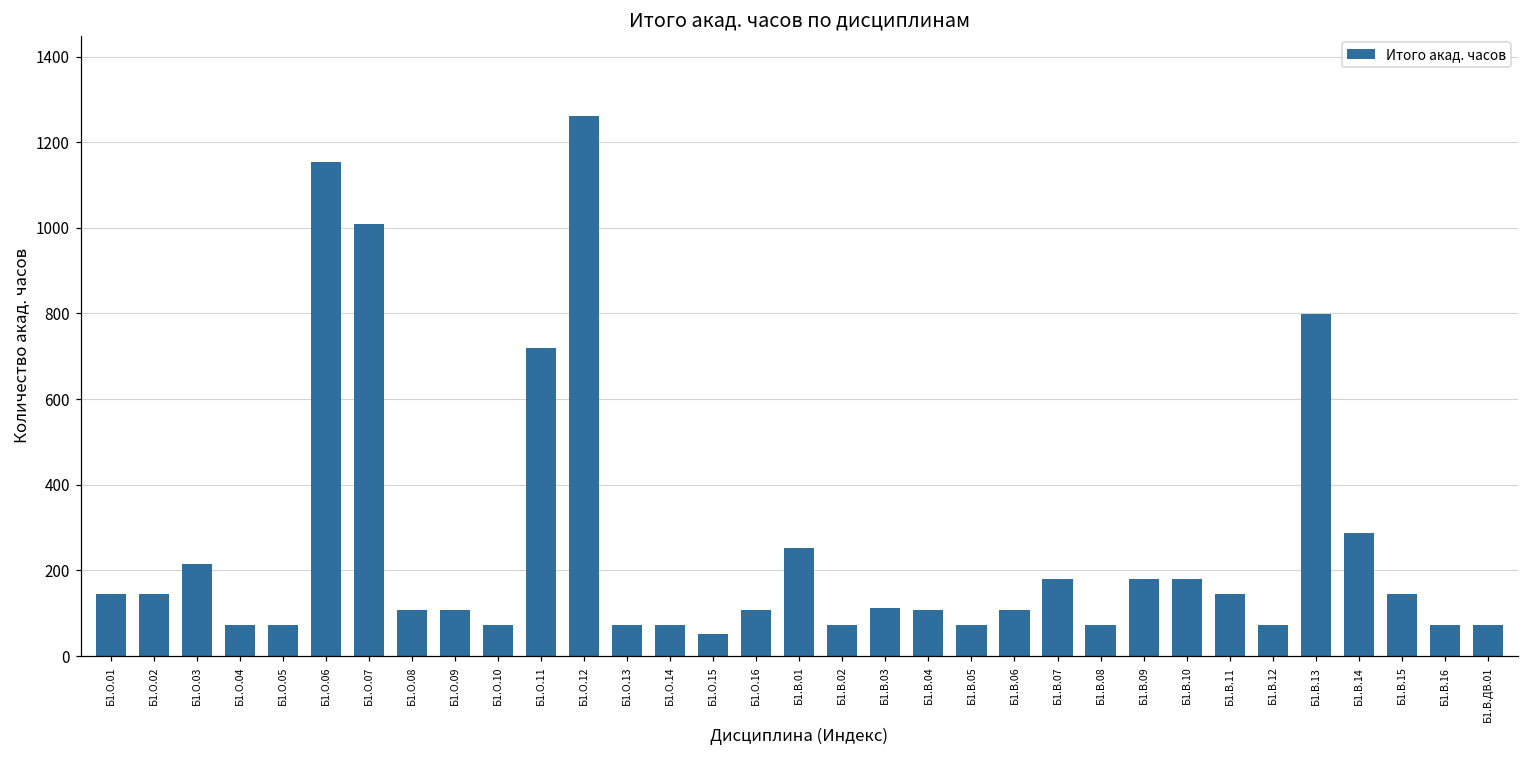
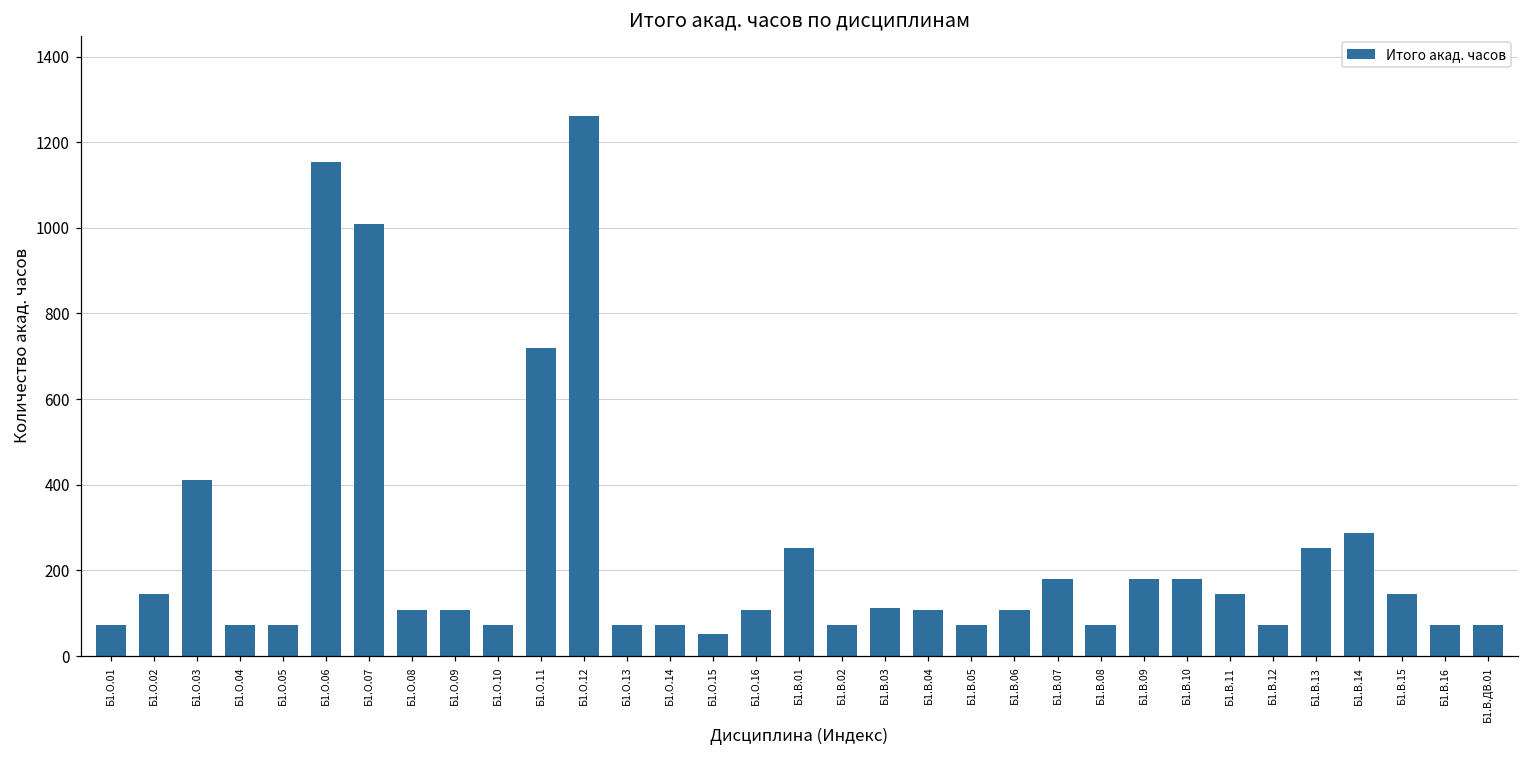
  {
-   "Б1.О.01": 140,
+   "Б1.О.01": 70,
    "Б1.О.02": 140,
-   "Б1.О.03": 220,
+   "Б1.О.03": 410,
    "Б1.О.04": 70,
    "Б1.О.05": 70,
    "Б1.О.06": 1150,
    "Б1.О.07": 1010,
    "Б1.О.08": 110,
    "Б1.О.09": 110,
    "Б1.О.10": 70,
    "Б1.О.11": 720,
    "Б1.О.12": 1260,
    "Б1.О.13": 70,
    "Б1.О.14": 70,
    "Б1.О.15": 50,
    "Б1.О.16": 110,
    "Б1.В.01": 250,
    "Б1.В.02": 70,
    "Б1.В.03": 110,
    "Б1.В.04": 110,
    "Б1.В.05": 70,
    "Б1.В.06": 110,
    "Б1.В.07": 180,
    "Б1.В.08": 70,
    "Б1.В.09": 180,
    "Б1.В.10": 180,
    "Б1.В.11": 140,
    "Б1.В.12": 70,
-   "Б1.В.13": 800,
+   "Б1.В.13": 250,
    "Б1.В.14": 290,
    "Б1.В.15": 140,
    "Б1.В.16": 70,
    "Б1.В.ДВ.01": 70
  }
